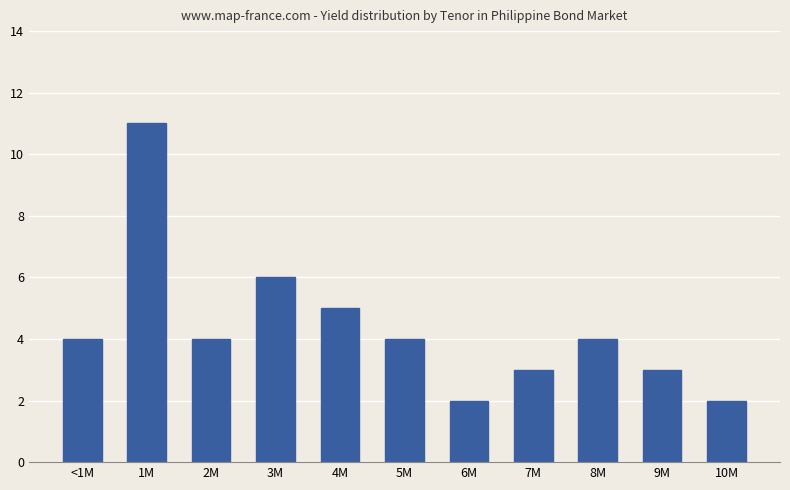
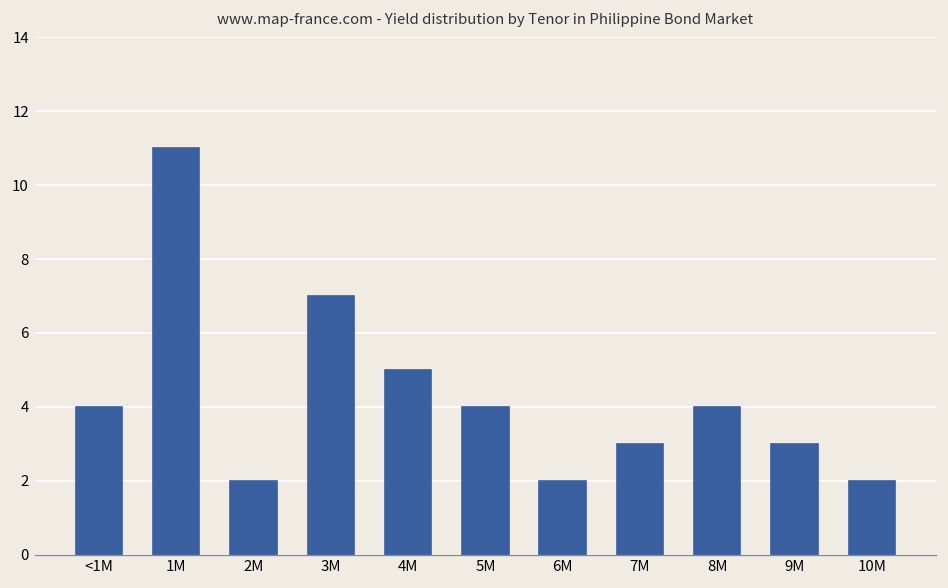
  {
    "<1M": 4,
    "1M": 11,
-   "2M": 4,
-   "3M": 6,
+   "2M": 2,
+   "3M": 7,
    "4M": 5,
    "5M": 4,
    "6M": 2,
    "7M": 3,
    "8M": 4,
    "9M": 3,
    "10M": 2
  }
